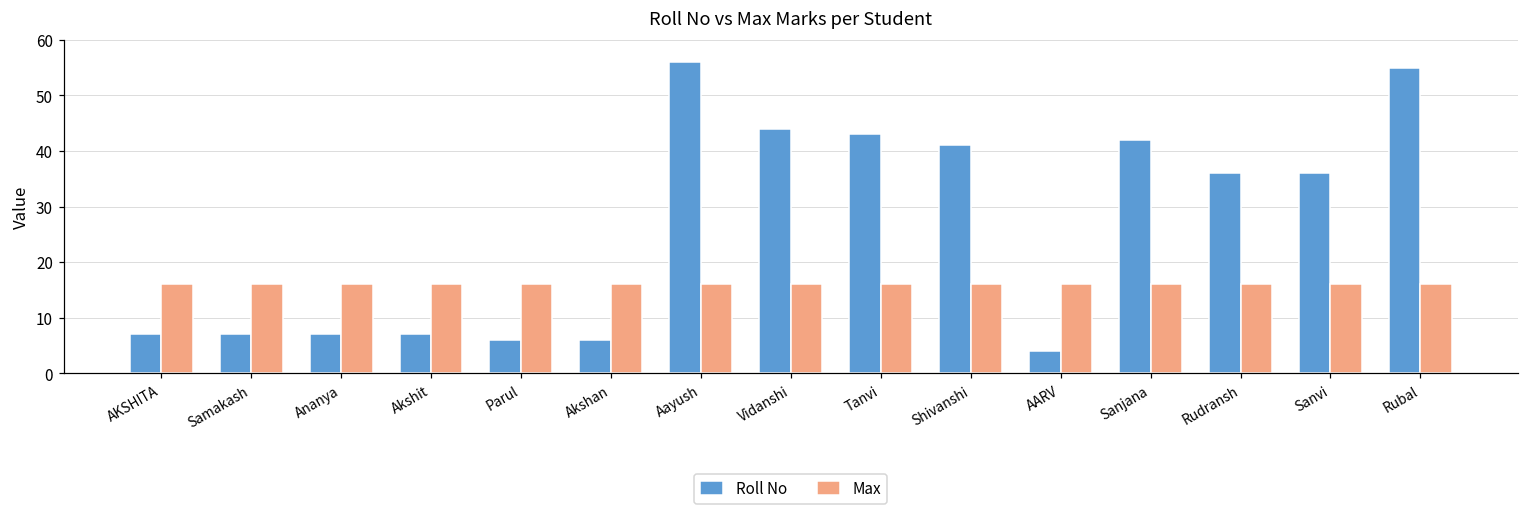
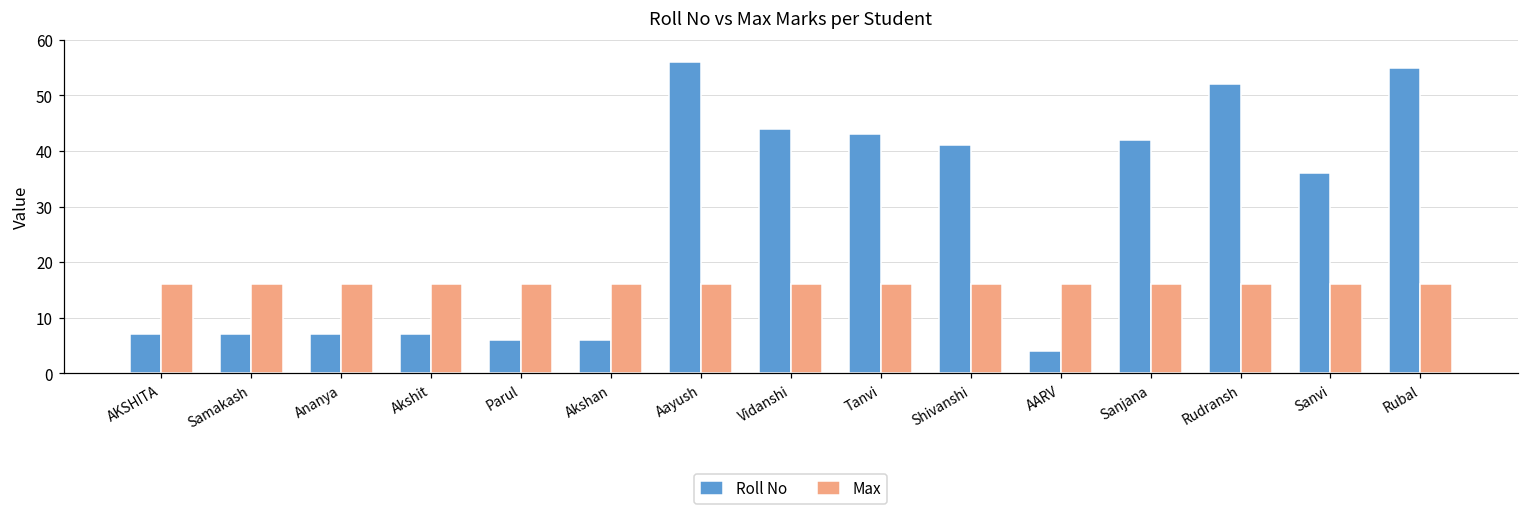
  {
    "Roll No": {
      "AKSHITA": 7,
      "Samakash": 7,
      "Ananya": 7,
      "Akshit": 7,
      "Parul": 6,
      "Akshan": 6,
      "Aayush": 56,
      "Vidanshi": 44,
      "Tanvi": 43,
      "Shivanshi": 41,
      "AARV": 4,
      "Sanjana": 42,
-     "Rudransh": 36,
+     "Rudransh": 52,
      "Sanvi": 36,
      "Rubal": 55
    },
    "Max": {
      "AKSHITA": 16,
      "Samakash": 16,
      "Ananya": 16,
      "Akshit": 16,
      "Parul": 16,
      "Akshan": 16,
      "Aayush": 16,
      "Vidanshi": 16,
      "Tanvi": 16,
      "Shivanshi": 16,
      "AARV": 16,
      "Sanjana": 16,
      "Rudransh": 16,
      "Sanvi": 16,
      "Rubal": 16
    }
  }
